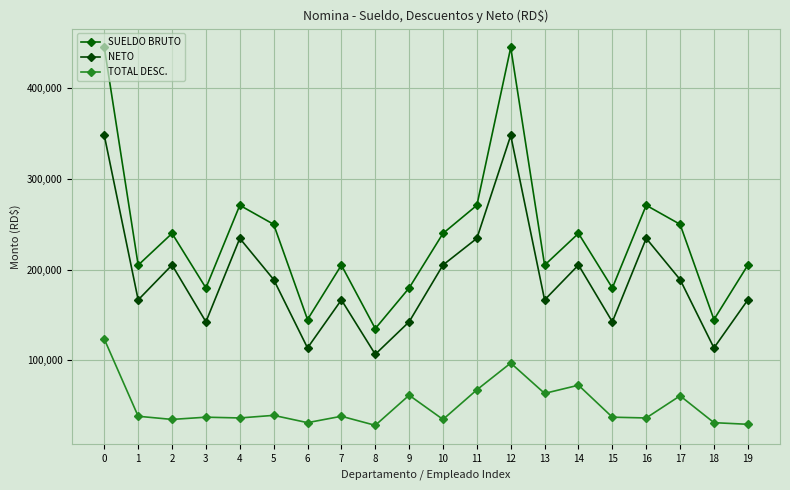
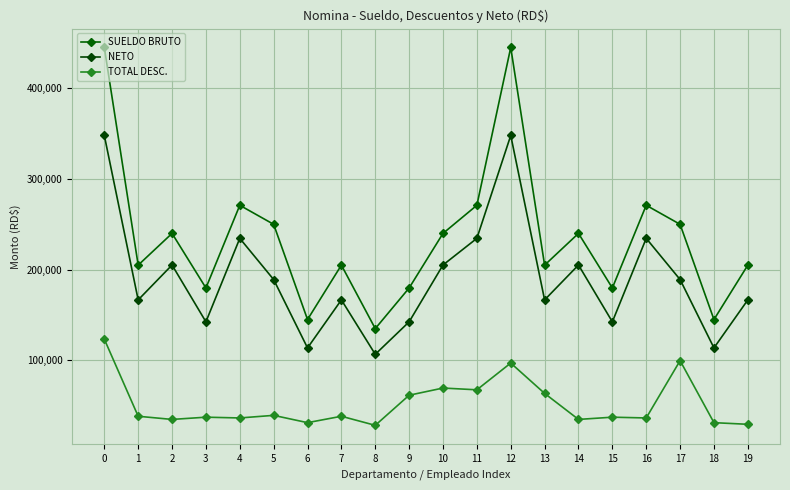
  {
    "TOTAL DESC.": {
      "0": "120,000",
      "1": "40,000",
      "2": "30,000",
      "3": "40,000",
      "4": "40,000",
      "5": "40,000",
      "6": "30,000",
      "7": "40,000",
      "8": "30,000",
      "9": "60,000",
-     "10": "30,000",
+     "10": "70,000",
      "11": "70,000",
      "12": "100,000",
      "13": "60,000",
-     "14": "70,000",
+     "14": "30,000",
      "15": "40,000",
      "16": "40,000",
-     "17": "60,000",
+     "17": "100,000",
      "18": "30,000",
      "19": "30,000"
    }
  }
